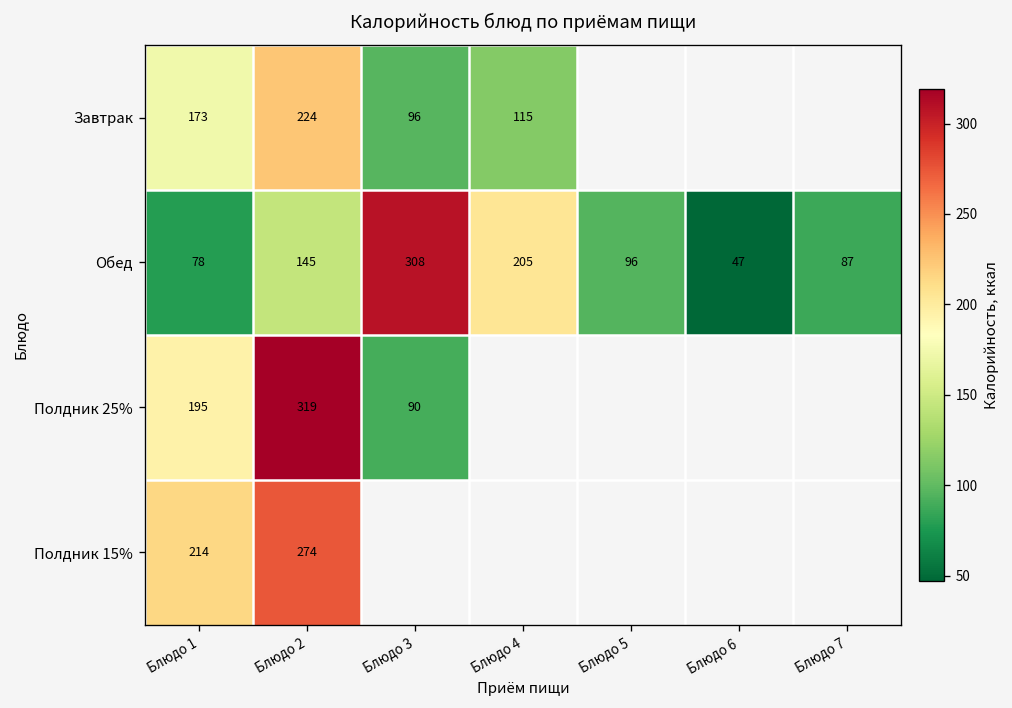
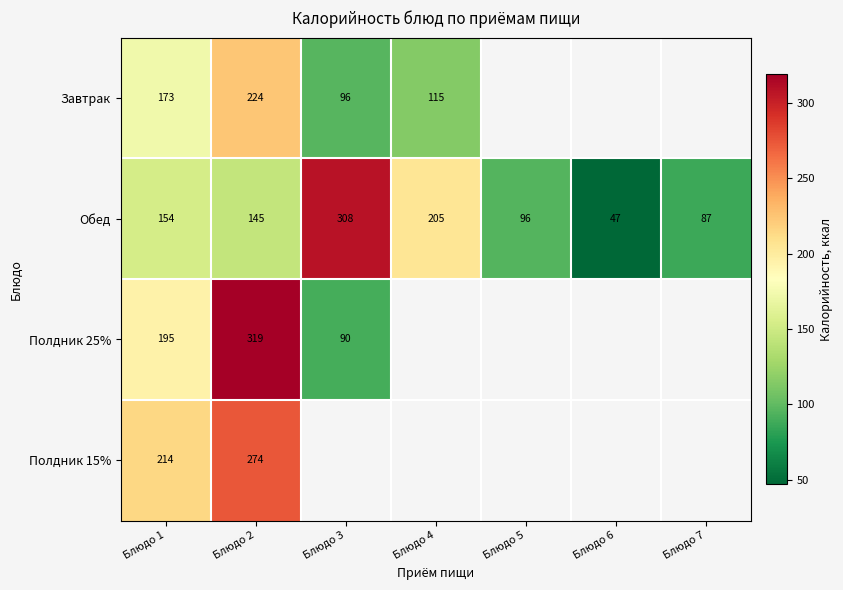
  {
    "Завтрак": {
      "Блюдо 1": 173,
      "Блюдо 2": 224,
      "Блюдо 3": 96,
      "Блюдо 4": 115
    },
    "Обед": {
-     "Блюдо 1": 78,
+     "Блюдо 1": 154,
      "Блюдо 2": 145,
      "Блюдо 3": 308,
      "Блюдо 4": 205,
      "Блюдо 5": 96,
      "Блюдо 6": 47,
      "Блюдо 7": 87
    },
    "Полдник 25%": {
      "Блюдо 1": 195,
      "Блюдо 2": 319,
      "Блюдо 3": 90
    },
    "Полдник 15%": {
      "Блюдо 1": 214,
      "Блюдо 2": 274
    }
  }
